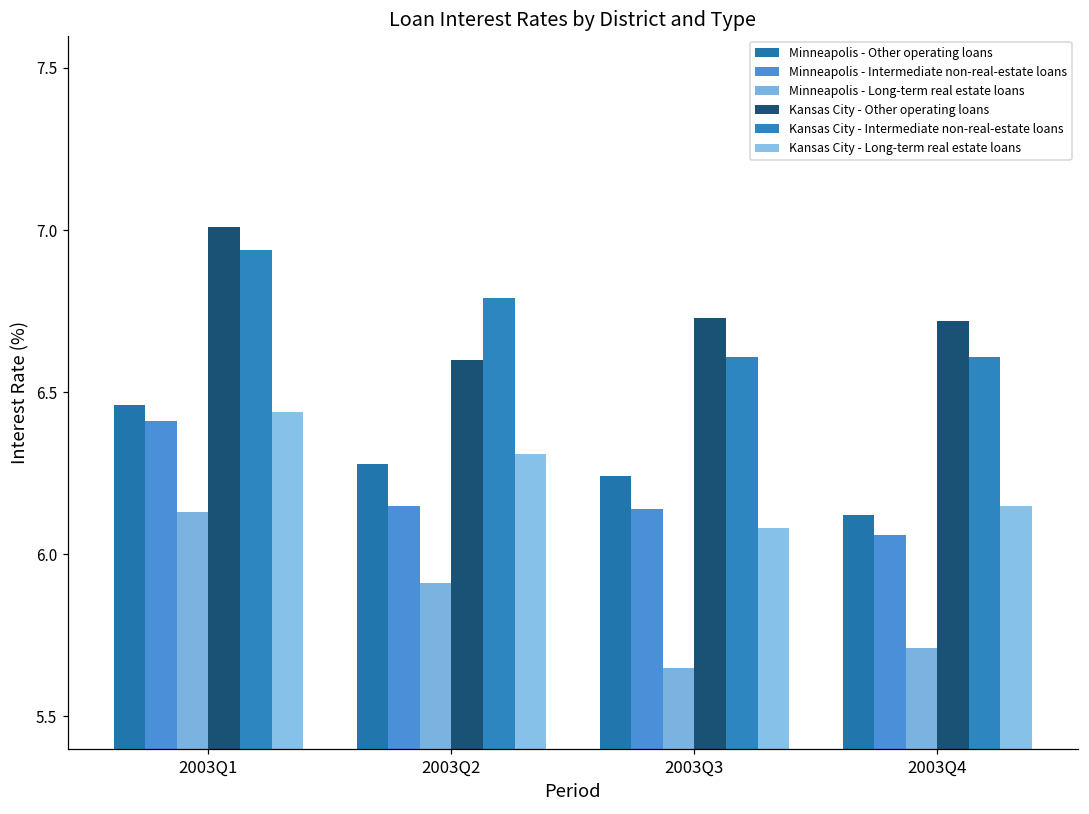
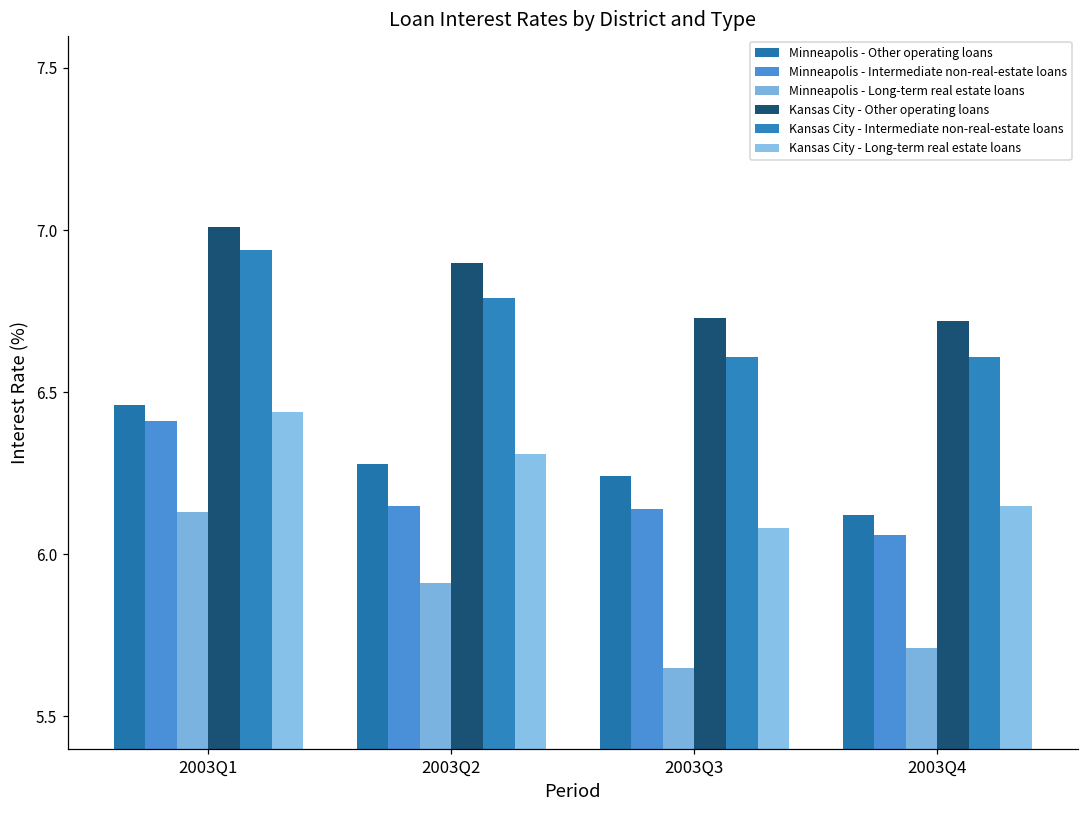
  {
    "Kansas City - Other operating loans": {
      "2003Q1": 7.01,
-     "2003Q2": 6.6,
+     "2003Q2": 6.9,
      "2003Q3": 6.73,
      "2003Q4": 6.72
    }
  }
